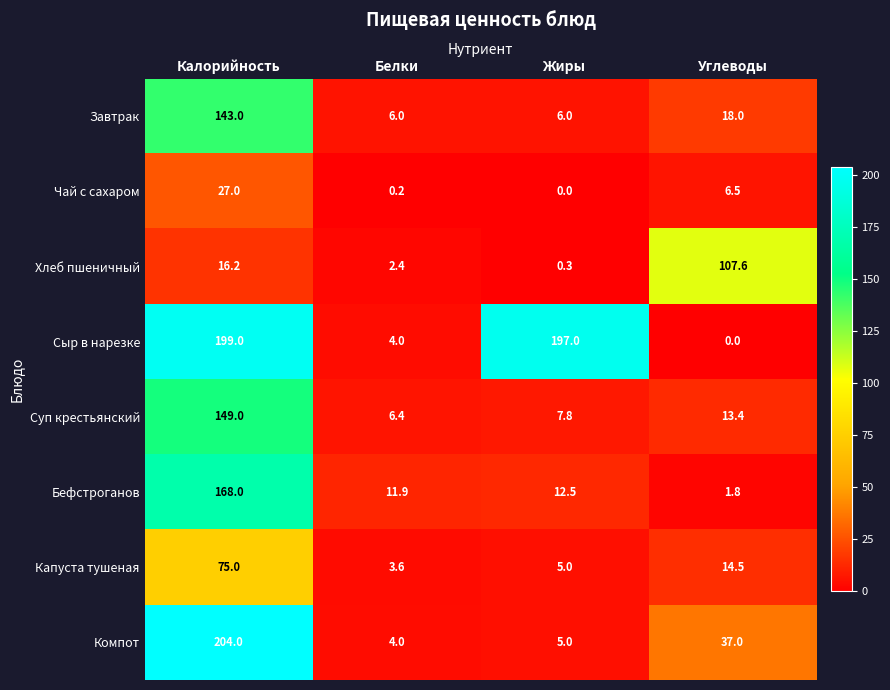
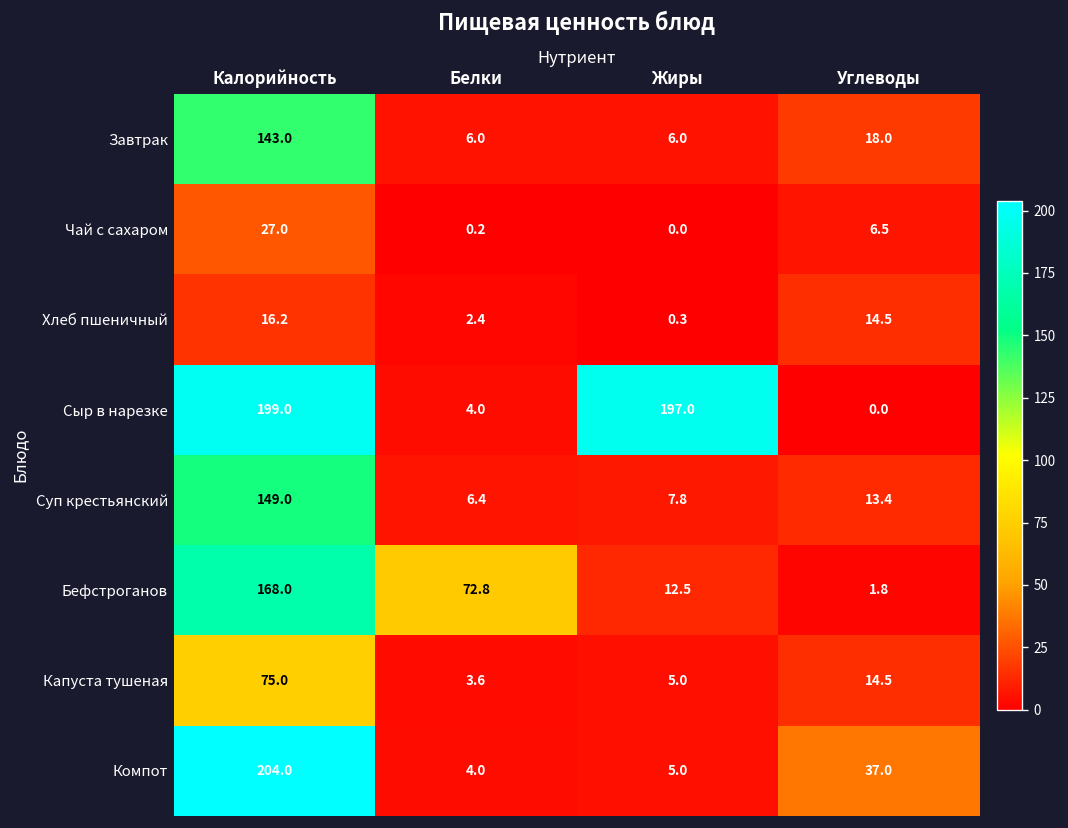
  {
    "Завтрак": {
      "Калорийность": 143.0,
      "Белки": 6.0,
      "Жиры": 6.0,
      "Углеводы": 18.0
    },
    "Чай с сахаром": {
      "Калорийность": 27.0,
      "Белки": 0.2,
      "Жиры": 0.0,
      "Углеводы": 6.5
    },
    "Хлеб пшеничный": {
      "Калорийность": 16.2,
      "Белки": 2.4,
      "Жиры": 0.3,
-     "Углеводы": 107.6
+     "Углеводы": 14.5
    },
    "Сыр в нарезке": {
      "Калорийность": 199.0,
      "Белки": 4.0,
      "Жиры": 197.0,
      "Углеводы": 0.0
    },
    "Суп крестьянский": {
      "Калорийность": 149.0,
      "Белки": 6.4,
      "Жиры": 7.8,
      "Углеводы": 13.4
    },
    "Бефстроганов": {
      "Калорийность": 168.0,
-     "Белки": 11.9,
+     "Белки": 72.8,
      "Жиры": 12.5,
      "Углеводы": 1.8
    },
    "Капуста тушеная": {
      "Калорийность": 75.0,
      "Белки": 3.6,
      "Жиры": 5.0,
      "Углеводы": 14.5
    },
    "Компот": {
      "Калорийность": 204.0,
      "Белки": 4.0,
      "Жиры": 5.0,
      "Углеводы": 37.0
    }
  }
